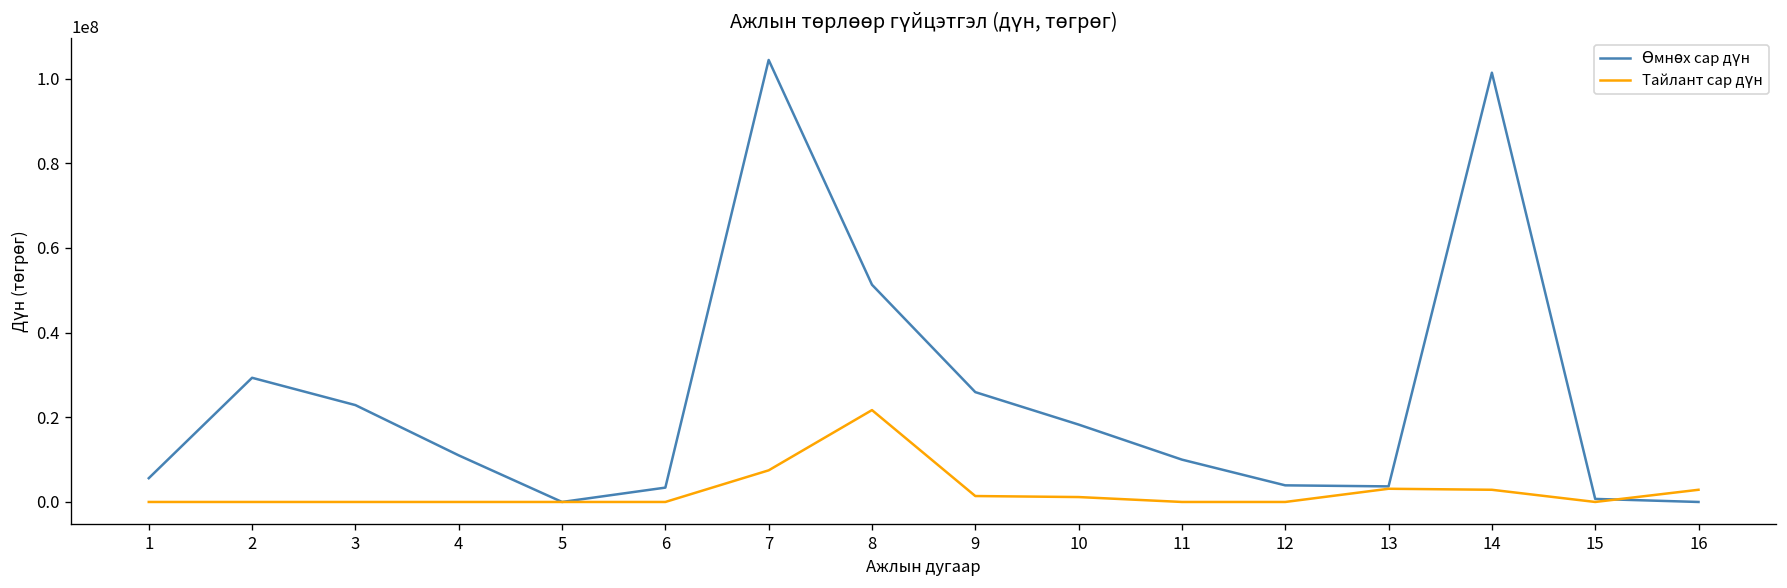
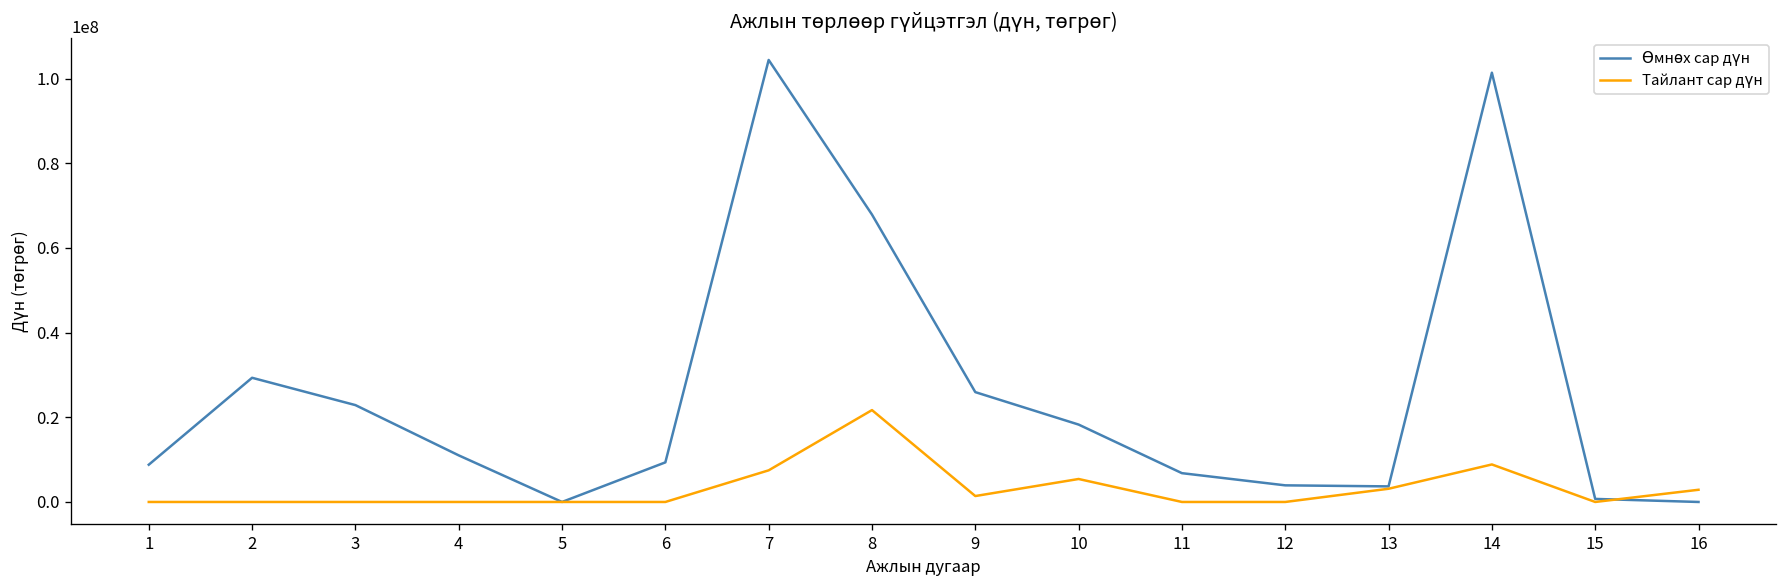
  {
    "Өмнөх сар дүн": {
-     "1": 6000000,
+     "1": 9000000,
      "2": 29000000,
      "3": 23000000,
      "4": 11000000,
-     "6": 3000000,
+     "6": 9000000,
      "7": 104000000,
-     "8": 51000000,
+     "8": 68000000,
      "9": 26000000,
      "10": 18000000,
-     "11": 10000000,
+     "11": 7000000,
      "12": 4000000,
      "14": 101000000,
      "16": 0
    },
    "Тайлант сар дүн": {
      "1": 0,
      "2": 0,
      "3": 0,
      "4": 0,
      "6": 0,
      "7": 7000000,
      "8": 22000000,
      "9": 1000000,
-     "10": 1000000,
+     "10": 5000000,
      "11": 0,
      "12": 0,
-     "14": 3000000,
+     "14": 9000000,
      "16": 3000000
    }
  }
